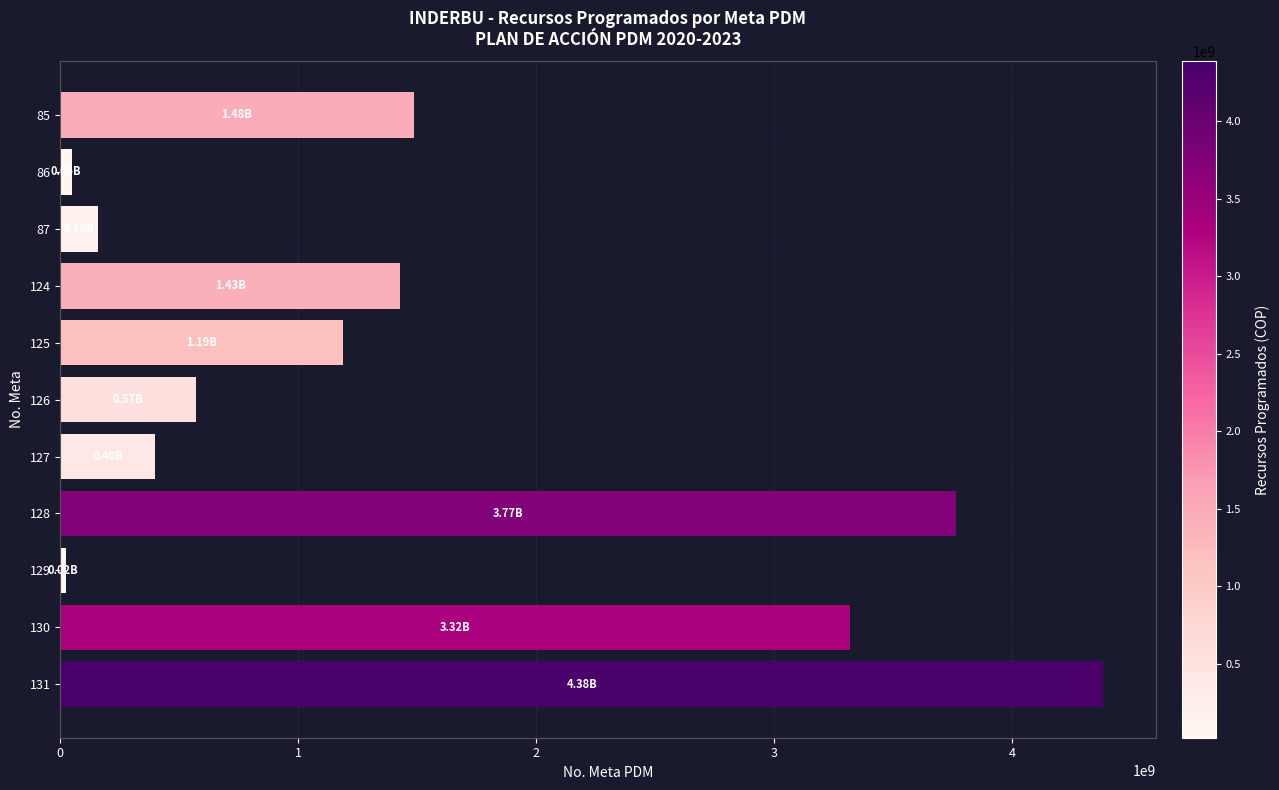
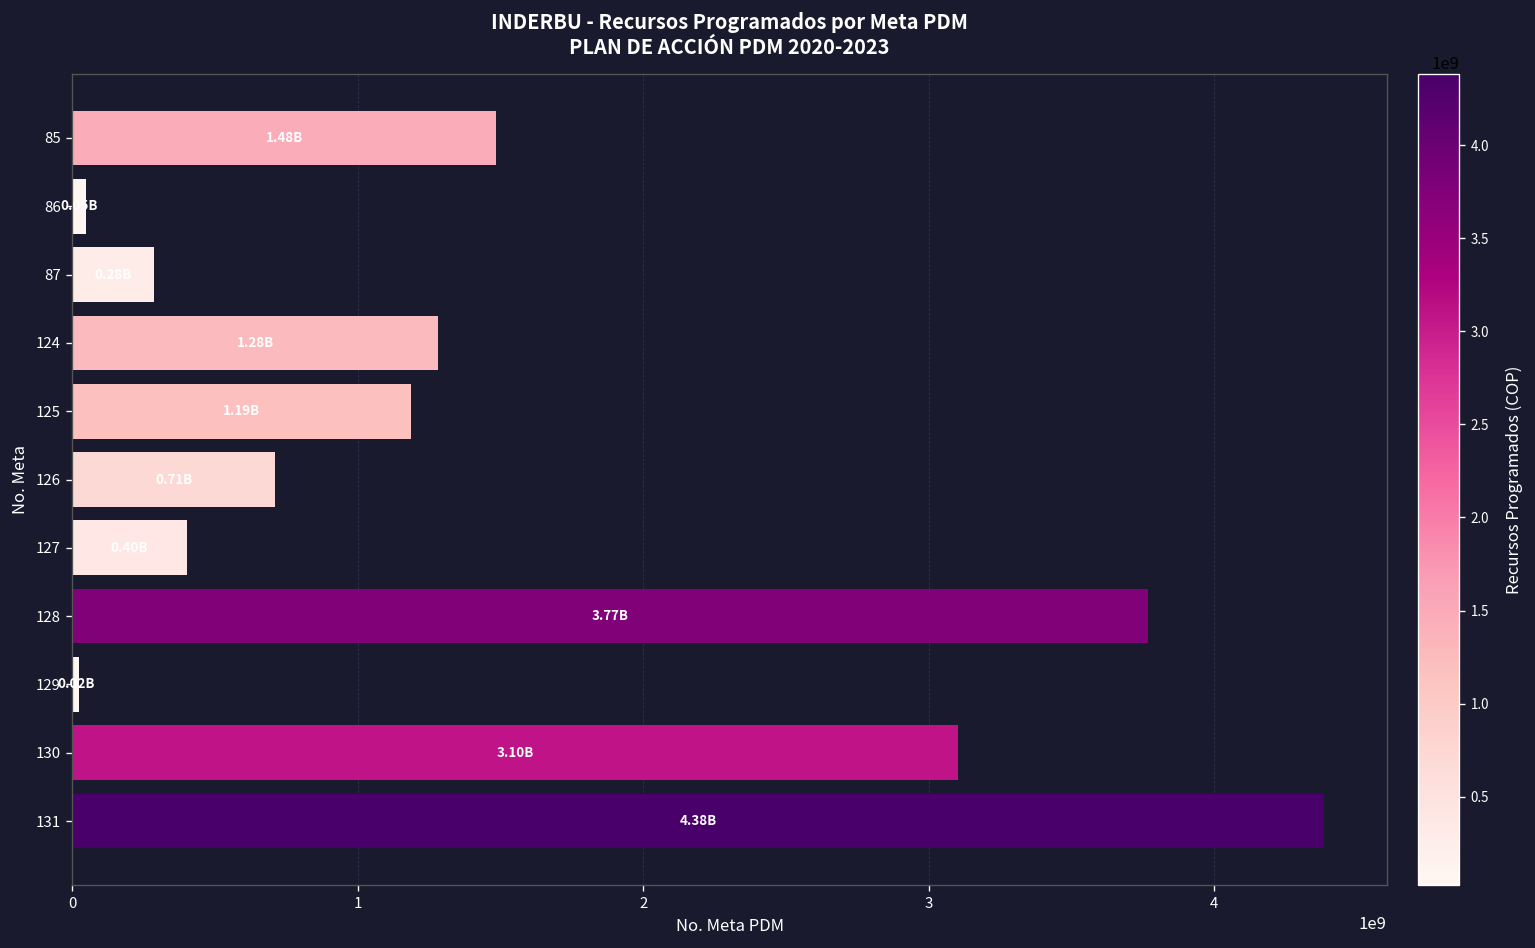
  {
    "85": "1.48B",
    "86": "0.05B",
-   "87": "160000000",
-   "124": "1.43B",
+   "87": "280000000",
+   "124": "1.28B",
    "125": "1.19B",
-   "126": "570000000",
+   "126": "710000000",
    "128": "3.77B",
    "129": "0.02B",
-   "130": "3.32B",
+   "130": "3.10B",
    "131": "4.38B"
  }
